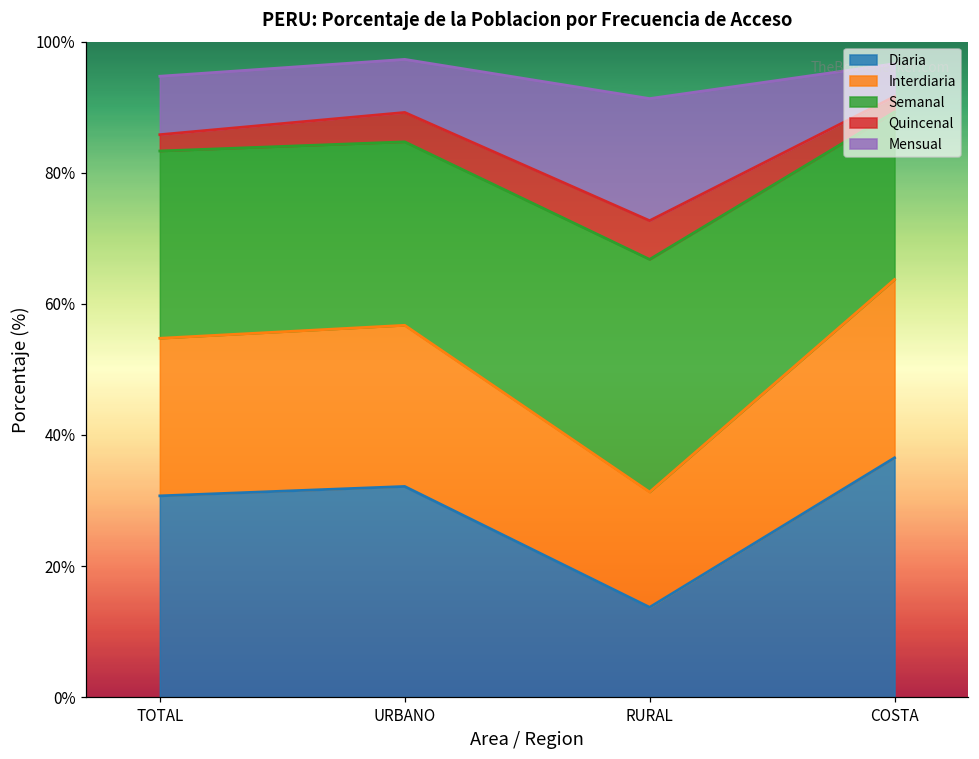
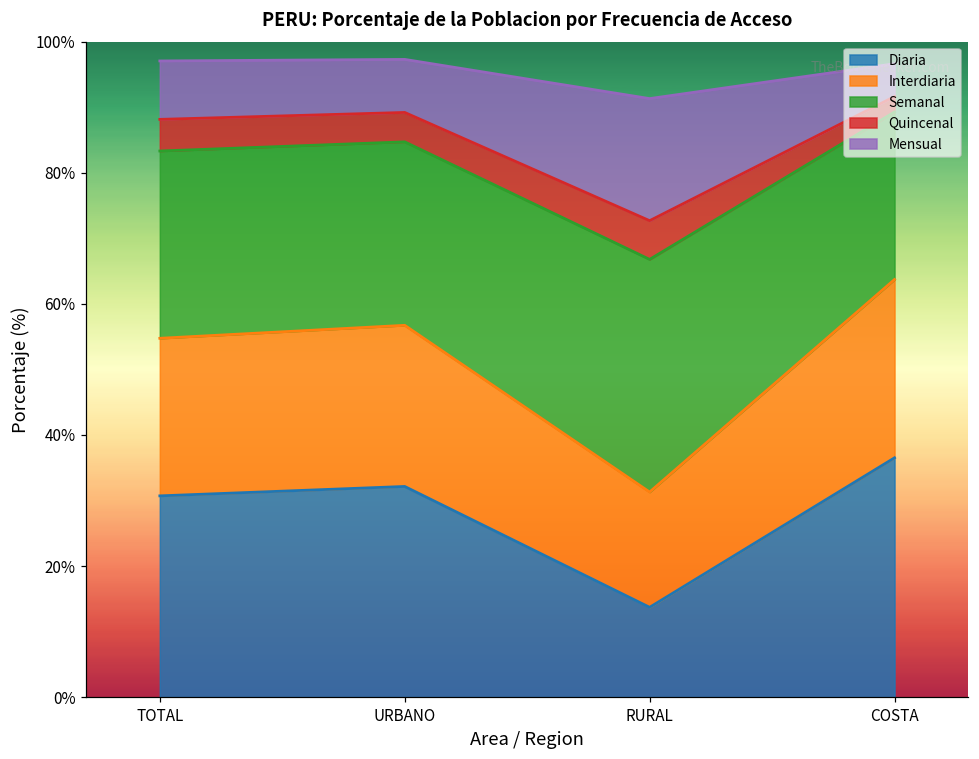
  {
    "Diaria": {
      "TOTAL": "31%",
      "URBANO": "32%",
      "RURAL": "14%",
      "COSTA": "37%"
    },
    "Interdiaria": {
      "TOTAL": "24%",
      "URBANO": "25%",
      "RURAL": "18%",
      "COSTA": "27%"
    },
    "Semanal": {
      "TOTAL": "29%",
      "URBANO": "28%",
      "RURAL": "35%"
    },
    "Quincenal": {
-     "TOTAL": "2%",
+     "TOTAL": "5%",
      "URBANO": "4%",
      "RURAL": "6%"
    },
    "Mensual": {
      "TOTAL": "9%",
      "URBANO": "8%",
      "RURAL": "19%"
    }
  }
